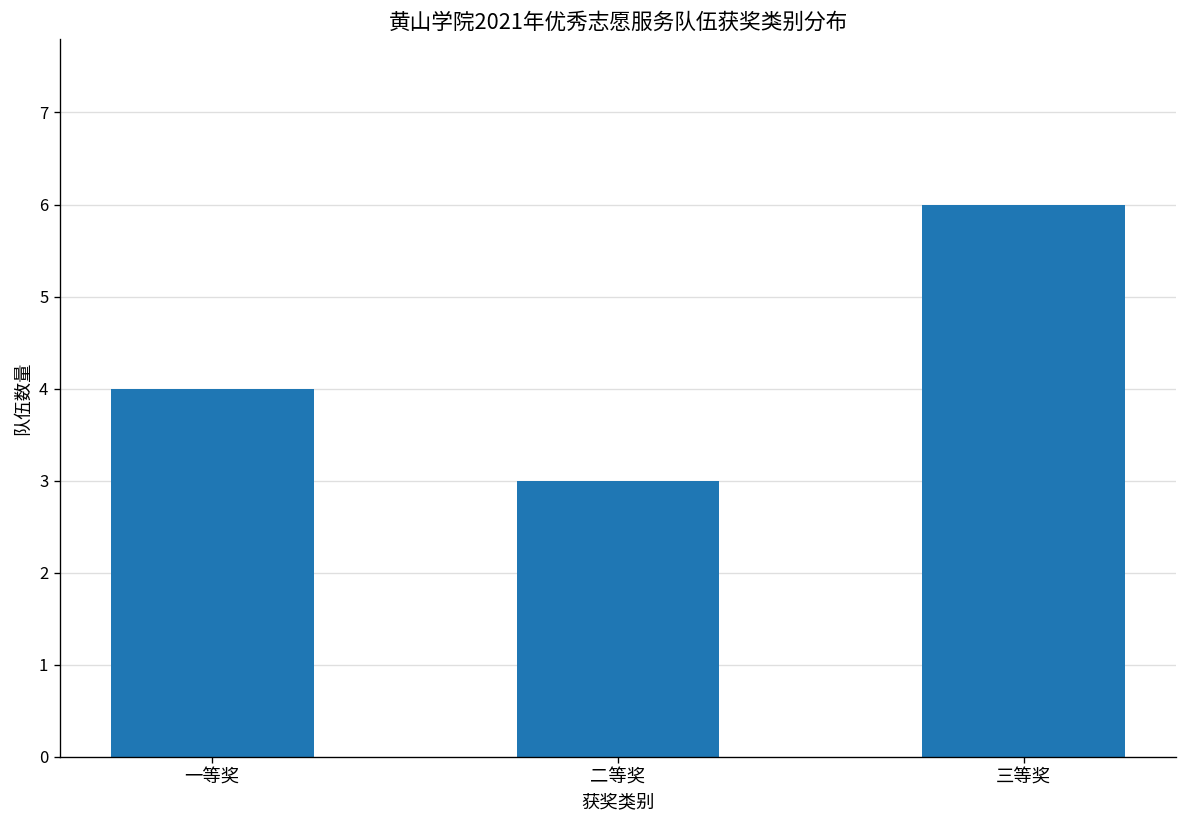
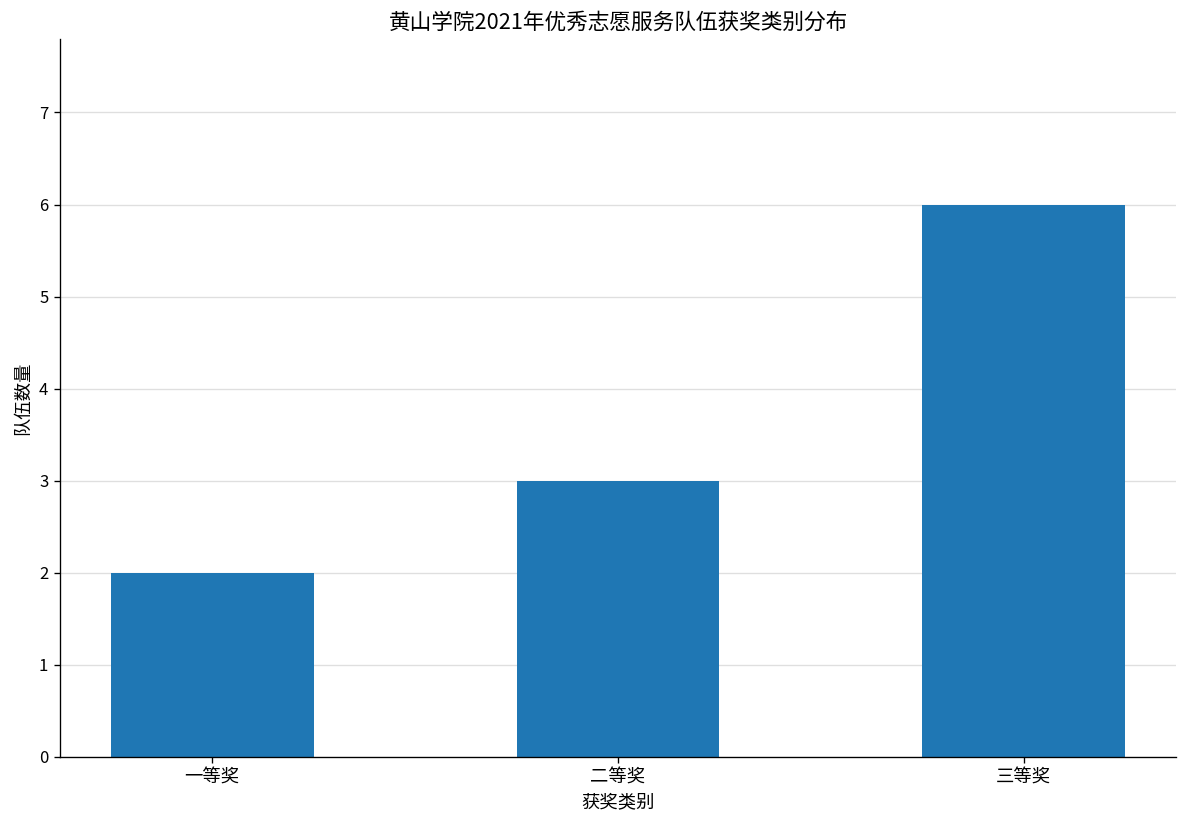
  {
-   "一等奖": 4,
+   "一等奖": 2,
    "二等奖": 3,
    "三等奖": 6
  }
